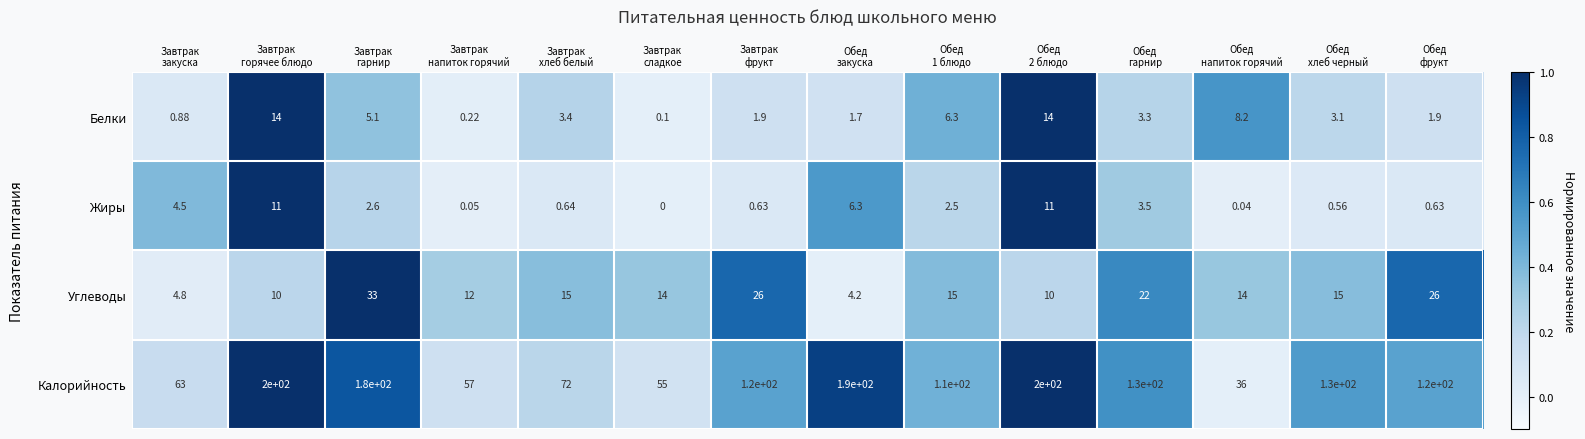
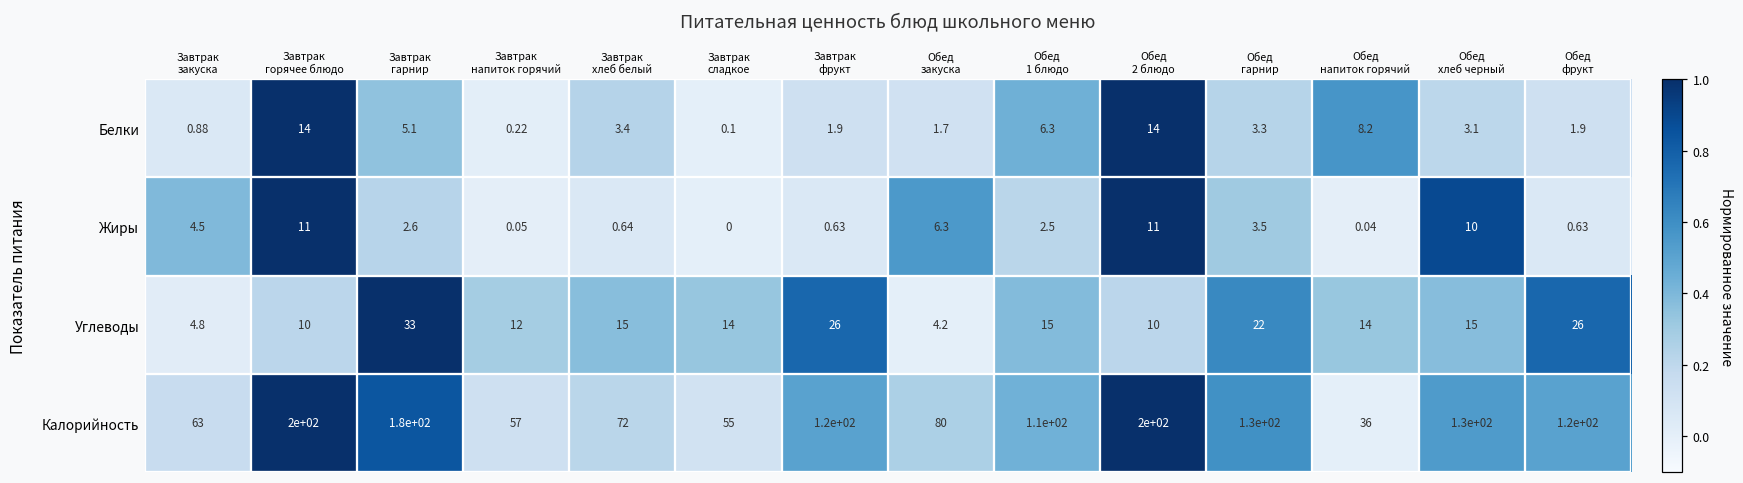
  {
    "Белки": {
      "Завтрак закуска": "0.88",
      "Завтрак горячее блюдо": "14",
      "Завтрак гарнир": "5.1",
      "Завтрак напиток горячий": "0.22",
      "Завтрак хлеб белый": "3.4",
      "Завтрак сладкое": "0.1",
      "Завтрак фрукт": "1.9",
      "Обед закуска": "1.7",
      "Обед 1 блюдо": "6.3",
      "Обед 2 блюдо": "14",
      "Обед гарнир": "3.3",
      "Обед напиток горячий": "8.2",
      "Обед хлеб черный": "3.1",
      "Обед фрукт": "1.9"
    },
    "Жиры": {
      "Завтрак закуска": "4.5",
      "Завтрак горячее блюдо": "11",
      "Завтрак гарнир": "2.6",
      "Завтрак напиток горячий": "0.05",
      "Завтрак хлеб белый": "0.64",
      "Завтрак сладкое": "0",
      "Завтрак фрукт": "0.63",
      "Обед закуска": "6.3",
      "Обед 1 блюдо": "2.5",
      "Обед 2 блюдо": "11",
      "Обед гарнир": "3.5",
      "Обед напиток горячий": "0.04",
-     "Обед хлеб черный": "0.56",
+     "Обед хлеб черный": "10",
      "Обед фрукт": "0.63"
    },
    "Углеводы": {
      "Завтрак закуска": "4.8",
      "Завтрак горячее блюдо": "10",
      "Завтрак гарнир": "33",
      "Завтрак напиток горячий": "12",
      "Завтрак хлеб белый": "15",
      "Завтрак сладкое": "14",
      "Завтрак фрукт": "26",
      "Обед закуска": "4.2",
      "Обед 1 блюдо": "15",
      "Обед 2 блюдо": "10",
      "Обед гарнир": "22",
      "Обед напиток горячий": "14",
      "Обед хлеб черный": "15",
      "Обед фрукт": "26"
    },
    "Калорийность": {
      "Завтрак закуска": "63",
      "Завтрак горячее блюдо": "2e+02",
      "Завтрак гарнир": "1.8e+02",
      "Завтрак напиток горячий": "57",
      "Завтрак хлеб белый": "72",
      "Завтрак сладкое": "55",
      "Завтрак фрукт": "1.2e+02",
-     "Обед закуска": "1.9e+02",
+     "Обед закуска": "80",
      "Обед 1 блюдо": "1.1e+02",
      "Обед 2 блюдо": "2e+02",
      "Обед гарнир": "1.3e+02",
      "Обед напиток горячий": "36",
      "Обед хлеб черный": "1.3e+02",
      "Обед фрукт": "1.2e+02"
    }
  }
